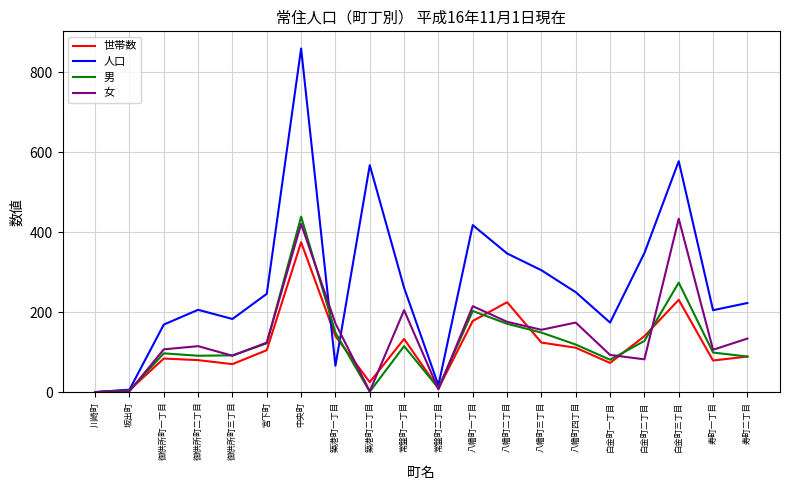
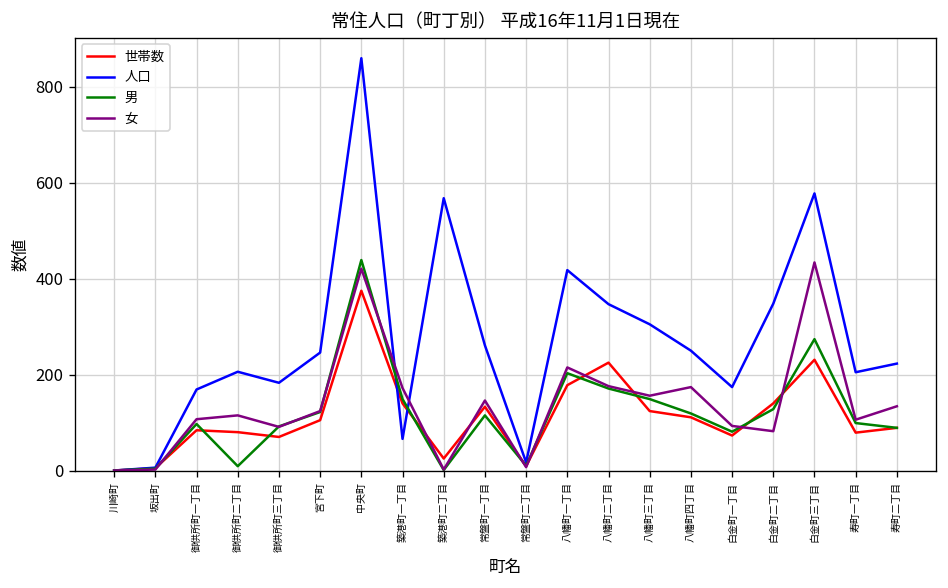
  {
    "世帯数": {
      "御供所町一丁目": 80,
      "御供所町二丁目": 80,
      "御供所町三丁目": 70,
      "宮下町": 110,
      "中央町": 380,
      "築港町一丁目": 140,
      "築港町二丁目": 30,
      "常盤町一丁目": 130,
      "八幡町一丁目": 180,
      "八幡町二丁目": 230,
      "八幡町三丁目": 120,
      "八幡町四丁目": 110,
      "白金町一丁目": 70,
      "白金町二丁目": 140,
      "白金町三丁目": 230,
      "寿町一丁目": 80
    },
    "人口": {
      "御供所町一丁目": 170,
      "御供所町二丁目": 210,
      "御供所町三丁目": 180,
      "宮下町": 250,
      "中央町": 860,
      "築港町一丁目": 70,
      "築港町二丁目": 570,
      "常盤町一丁目": 260,
      "常盤町二丁目": 20,
      "八幡町一丁目": 420,
      "八幡町二丁目": 350,
      "八幡町三丁目": 310,
      "八幡町四丁目": 250,
      "白金町一丁目": 170,
      "白金町二丁目": 350,
      "白金町三丁目": 580,
      "寿町一丁目": 210,
      "寿町二丁目": 220
    },
    "男": {
      "御供所町一丁目": 100,
-     "御供所町二丁目": 90,
+     "御供所町二丁目": 10,
      "中央町": 440,
      "築港町一丁目": 150,
      "常盤町一丁目": 120,
      "八幡町一丁目": 200,
      "八幡町三丁目": 150,
      "八幡町四丁目": 120,
      "白金町一丁目": 80,
      "白金町二丁目": 130,
      "白金町三丁目": 270,
      "寿町一丁目": 100
    },
    "女": {
      "御供所町一丁目": 110,
      "御供所町二丁目": 120,
      "中央町": 420,
      "築港町一丁目": 170,
-     "常盤町一丁目": 210,
+     "常盤町一丁目": 150,
      "八幡町一丁目": 220,
      "八幡町三丁目": 160,
      "八幡町四丁目": 170,
      "白金町一丁目": 90,
      "白金町二丁目": 80,
      "白金町三丁目": 430,
      "寿町一丁目": 110,
      "寿町二丁目": 130
    }
  }
